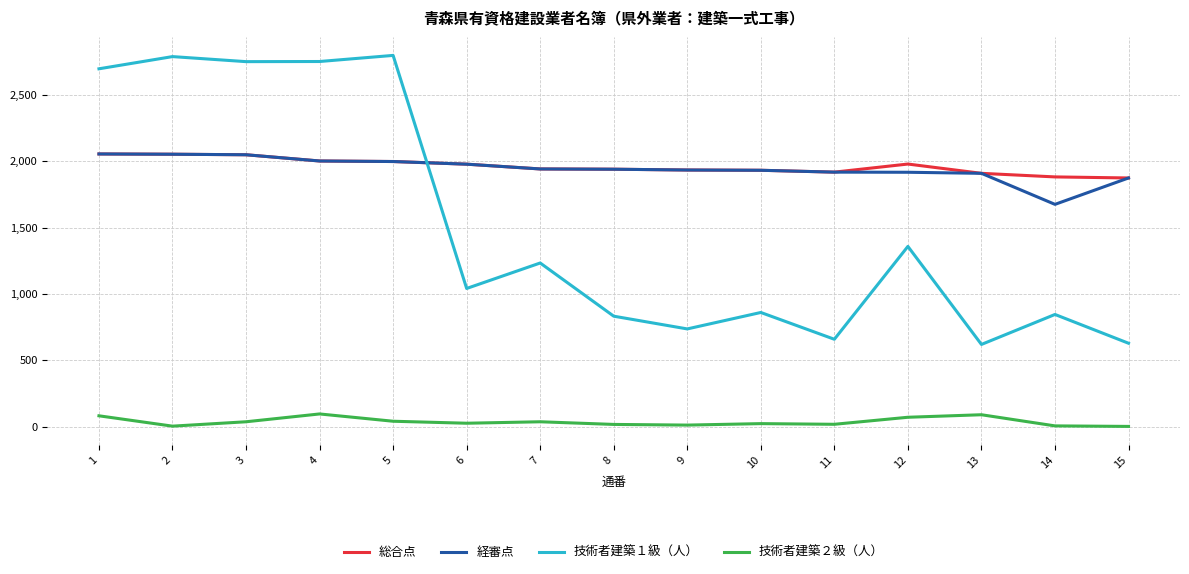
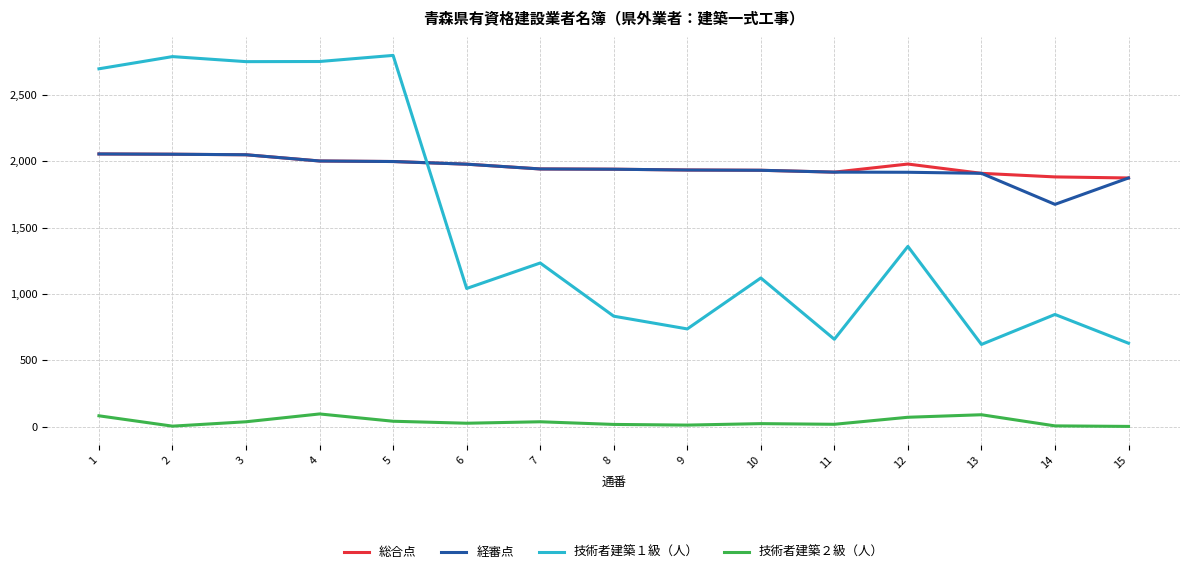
  {
    "総合点": {
      "12": "1,980",
      "14": "1,880"
    },
    "経審点": {
      "12": "1,920",
      "14": "1,680"
    },
    "技術者建築１級（人）": {
      "1": "2,700",
      "2": "2,790",
      "3": "2,750",
      "4": "2,750",
      "5": "2,800",
      "6": "1,040",
      "7": "1,230",
      "8": "830",
      "9": "740",
-     "10": "860",
+     "10": "1,120",
      "11": "660",
      "12": "1,360",
      "13": "620",
      "14": "850",
      "15": "630"
    },
    "技術者建築２級（人）": {
      "1": "80",
      "2": "0",
      "3": "40",
      "4": "100",
      "5": "40",
      "6": "30",
      "7": "40",
      "8": "20",
      "9": "10",
      "10": "20",
      "11": "20",
      "12": "70",
      "13": "90",
      "14": "10",
      "15": "0"
    }
  }
